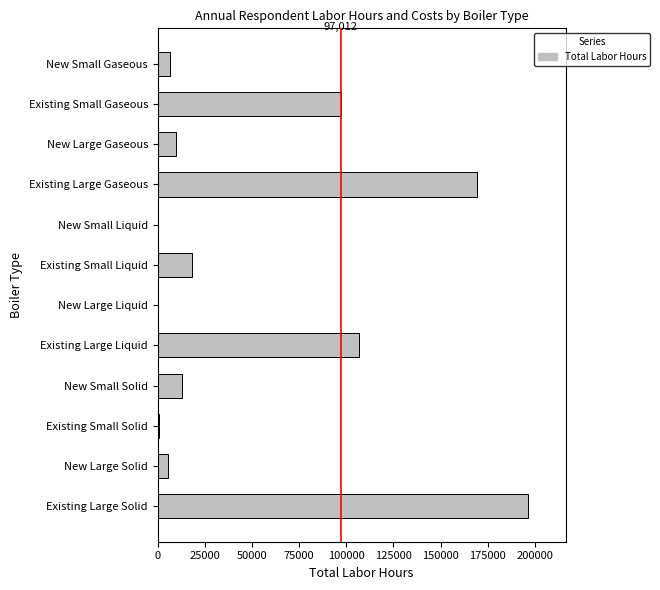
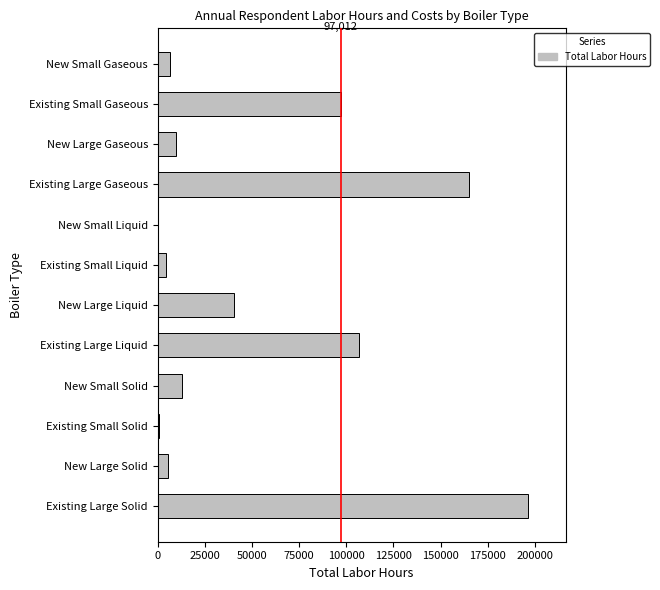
  {
    "New Small Gaseous": 7000,
    "Existing Small Gaseous": 97000,
    "New Large Gaseous": 10000,
-   "Existing Large Gaseous": 169000,
+   "Existing Large Gaseous": 165000,
    "New Small Liquid": 0,
-   "Existing Small Liquid": 18000,
-   "New Large Liquid": 0,
+   "Existing Small Liquid": 4000,
+   "New Large Liquid": 40000,
    "Existing Large Liquid": 107000,
    "New Small Solid": 13000,
    "New Large Solid": 5000,
    "Existing Large Solid": 197000
  }
